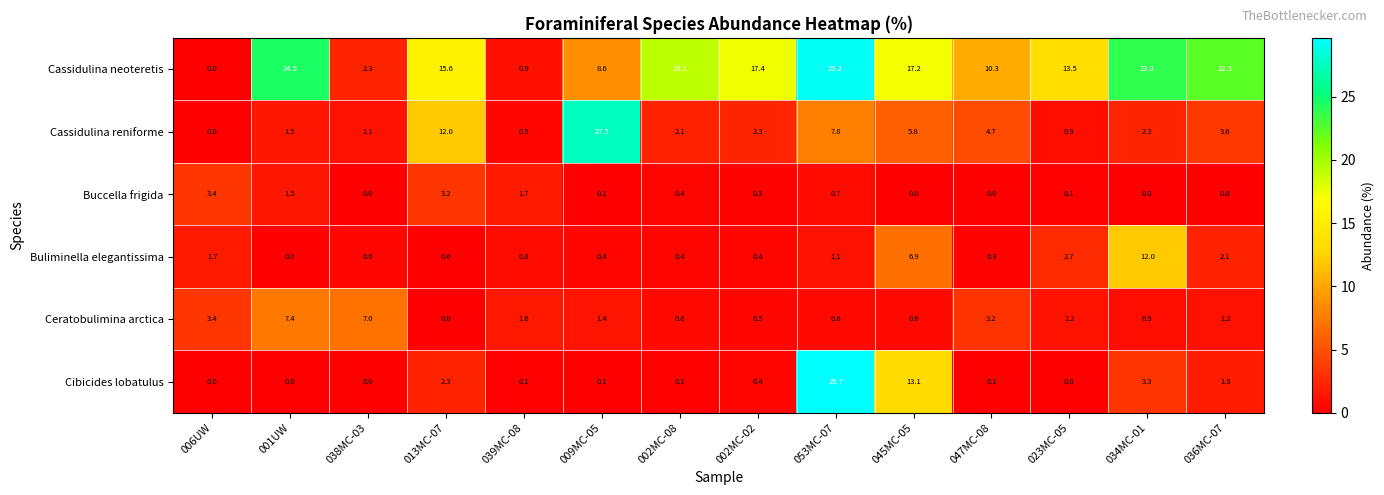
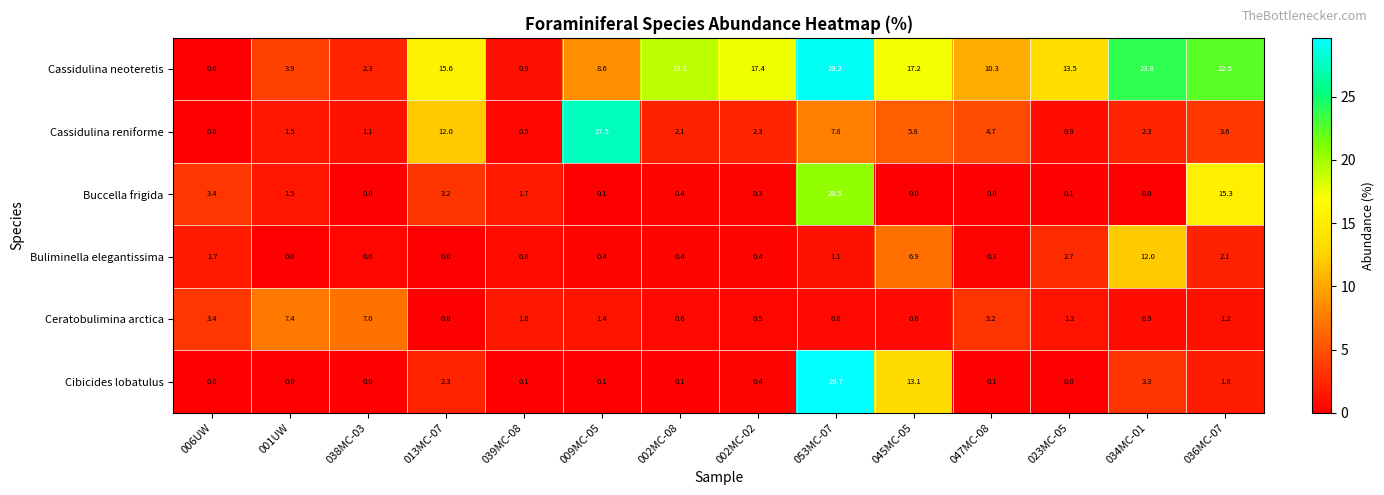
  {
    "Cassidulina neoteretis": {
      "006UW": 0.0,
-     "001UW": 24.5,
+     "001UW": 3.9,
      "038MC-03": 2.3,
      "013MC-07": 15.6,
      "039MC-08": 0.9,
      "009MC-05": 8.6,
      "002MC-08": 19.1,
      "002MC-02": 17.4,
      "053MC-07": 29.2,
      "045MC-05": 17.2,
      "047MC-08": 10.3,
      "023MC-05": 13.5,
      "034MC-01": 23.8,
      "036MC-07": 22.5
    },
    "Cassidulina reniforme": {
      "006UW": 0.0,
      "001UW": 1.5,
      "038MC-03": 1.1,
      "013MC-07": 12.0,
      "039MC-08": 0.5,
      "009MC-05": 27.5,
      "002MC-08": 2.1,
      "002MC-02": 2.3,
      "053MC-07": 7.8,
      "045MC-05": 5.8,
      "047MC-08": 4.7,
      "023MC-05": 0.9,
      "034MC-01": 2.3,
      "036MC-07": 3.6
    },
    "Buccella frigida": {
      "006UW": 3.4,
      "001UW": 1.5,
      "038MC-03": 0.0,
      "013MC-07": 3.2,
      "039MC-08": 1.7,
      "009MC-05": 0.1,
      "002MC-08": 0.4,
      "002MC-02": 0.3,
-     "053MC-07": 0.7,
+     "053MC-07": 20.5,
      "045MC-05": 0.0,
      "047MC-08": 0.0,
      "023MC-05": 0.1,
      "034MC-01": 0.0,
-     "036MC-07": 0.0
+     "036MC-07": 15.3
    },
    "Buliminella elegantissima": {
      "006UW": 1.7,
      "001UW": 0.0,
      "038MC-03": 0.6,
      "013MC-07": 0.0,
      "039MC-08": 0.8,
      "009MC-05": 0.4,
      "002MC-08": 0.4,
      "002MC-02": 0.4,
      "053MC-07": 1.1,
      "045MC-05": 6.9,
      "047MC-08": 0.3,
      "023MC-05": 2.7,
      "034MC-01": 12.0,
      "036MC-07": 2.1
    },
    "Ceratobulimina arctica": {
      "006UW": 3.4,
      "001UW": 7.4,
      "038MC-03": 7.0,
      "013MC-07": 0.0,
      "039MC-08": 1.6,
      "009MC-05": 1.4,
      "002MC-08": 0.6,
      "002MC-02": 0.5,
      "053MC-07": 0.6,
      "045MC-05": 0.6,
      "047MC-08": 3.2,
      "023MC-05": 1.2,
      "034MC-01": 0.9,
      "036MC-07": 1.2
    },
    "Cibicides lobatulus": {
      "006UW": 0.0,
      "001UW": 0.0,
      "038MC-03": 0.0,
      "013MC-07": 2.3,
      "039MC-08": 0.1,
      "009MC-05": 0.1,
      "002MC-08": 0.1,
      "002MC-02": 0.4,
      "053MC-07": 29.7,
      "045MC-05": 13.1,
      "047MC-08": 0.1,
      "023MC-05": 0.0,
      "034MC-01": 3.3,
      "036MC-07": 1.8
    }
  }
